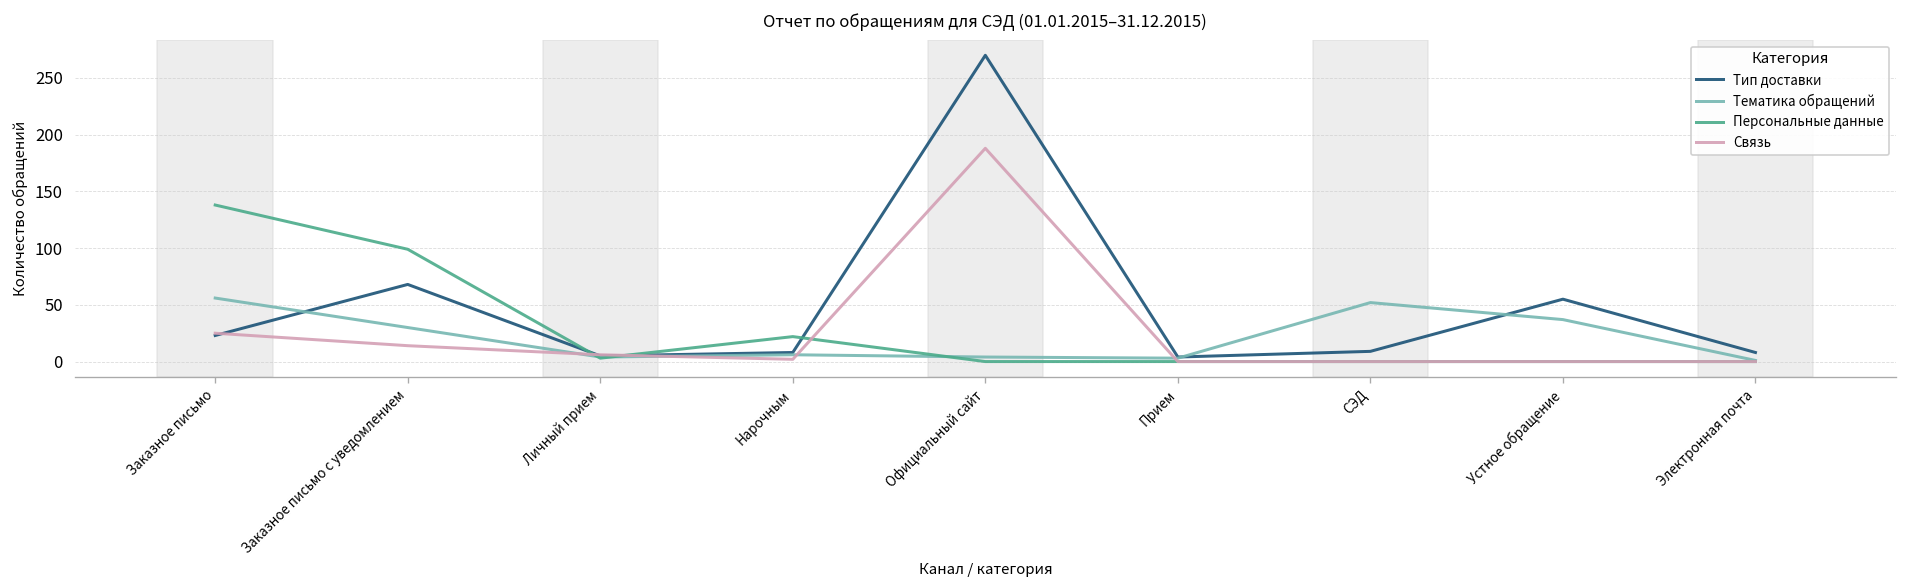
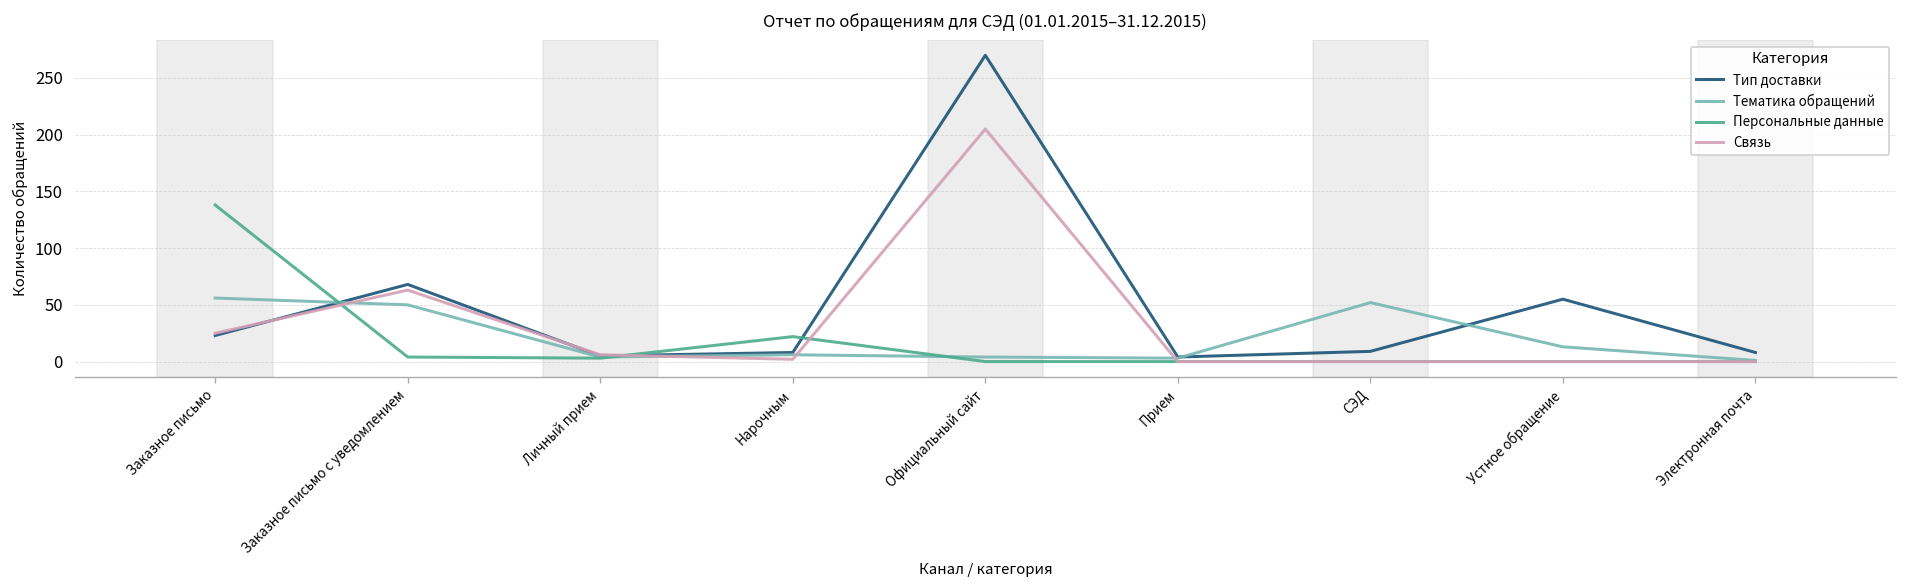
  {
    "Тип доставки": {
      "Заказное письмо с уведомлением": 70,
      "Официальный сайт": 270,
      "СЭД": 10,
      "Устное обращение": 60,
      "Электронная почта": 10
    },
    "Тематика обращений": {
      "Заказное письмо": 60,
-     "Заказное письмо с уведомлением": 30,
+     "Заказное письмо с уведомлением": 50,
      "Официальный сайт": 0,
      "СЭД": 50,
-     "Устное обращение": 40
+     "Устное обращение": 10
    },
    "Персональные данные": {
      "Заказное письмо": 140,
-     "Заказное письмо с уведомлением": 100,
+     "Заказное письмо с уведомлением": 0,
      "Нарочным": 20,
      "Официальный сайт": 0
    },
    "Связь": {
-     "Заказное письмо с уведомлением": 10,
+     "Заказное письмо с уведомлением": 60,
      "Нарочным": 0,
-     "Официальный сайт": 190
+     "Официальный сайт": 210
    }
  }
